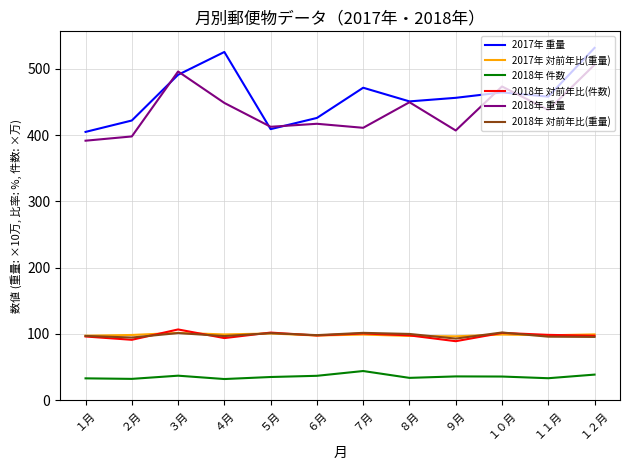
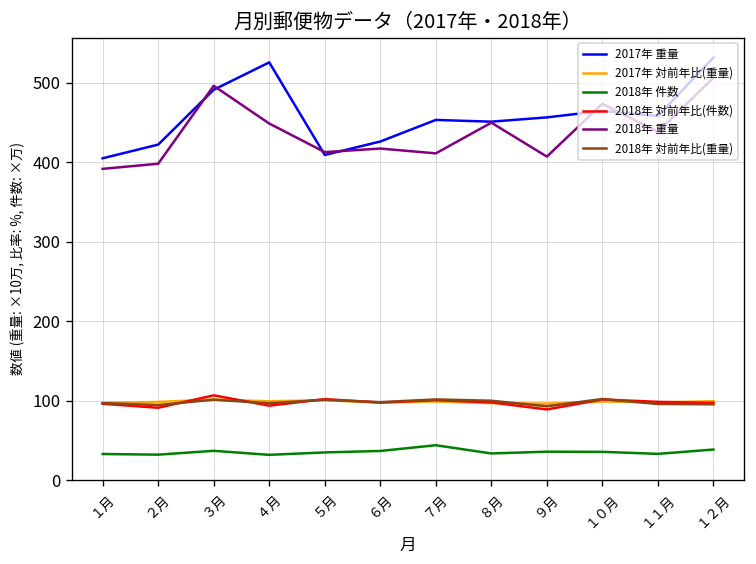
  {
    "2017年 重量": {
      "１月": 400,
      "２月": 420,
      "３月": 490,
      "４月": 530,
      "６月": 430,
-     "７月": 470,
+     "７月": 450,
      "９月": 460
    },
    "2018年 件数": {
      "１月": 30,
      "２月": 30,
      "３月": 40,
      "４月": 30,
      "５月": 30,
      "６月": 40,
      "７月": 40,
      "８月": 30,
      "９月": 40,
      "１０月": 40,
      "１１月": 30,
      "１２月": 40
    },
    "2018年 対前年比(件数)": {
      "３月": 110,
      "９月": 90
    },
    "2018年 重量": {
      "１月": 390,
      "２月": 400,
      "３月": 500,
      "４月": 450,
      "６月": 420,
      "７月": 410,
      "９月": 410
    }
  }
